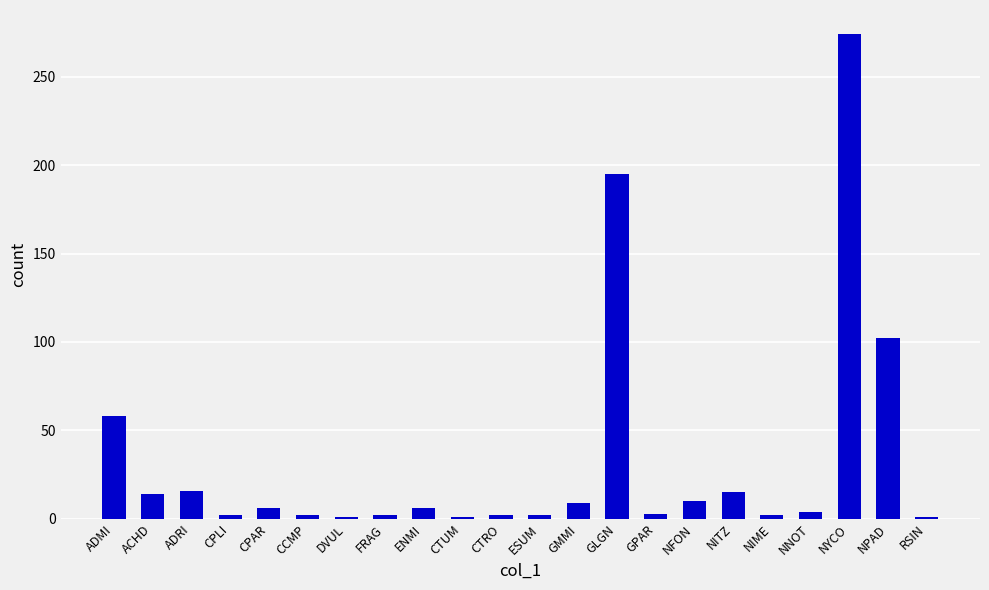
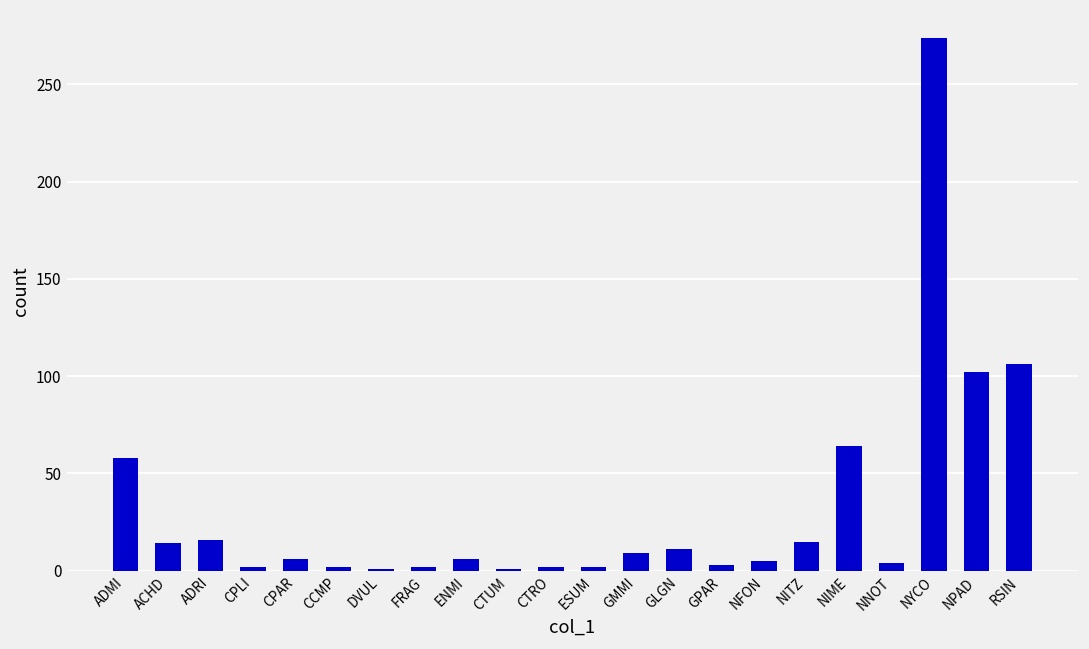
  {
    "ADMI": 58,
    "ACHD": 14,
    "ADRI": 16,
    "CPLI": 2,
    "CPAR": 6,
    "CCMP": 2,
    "FRAG": 2,
    "ENMI": 6,
    "CTRO": 2,
    "ESUM": 2,
    "GMMI": 9,
-   "GLGN": 195,
+   "GLGN": 11,
    "GPAR": 3,
-   "NFON": 10,
+   "NFON": 5,
    "NITZ": 15,
-   "NIME": 2,
+   "NIME": 64,
    "NNOT": 4,
    "NYCO": 274,
    "NPAD": 102,
-   "RSIN": 1
+   "RSIN": 106
  }
